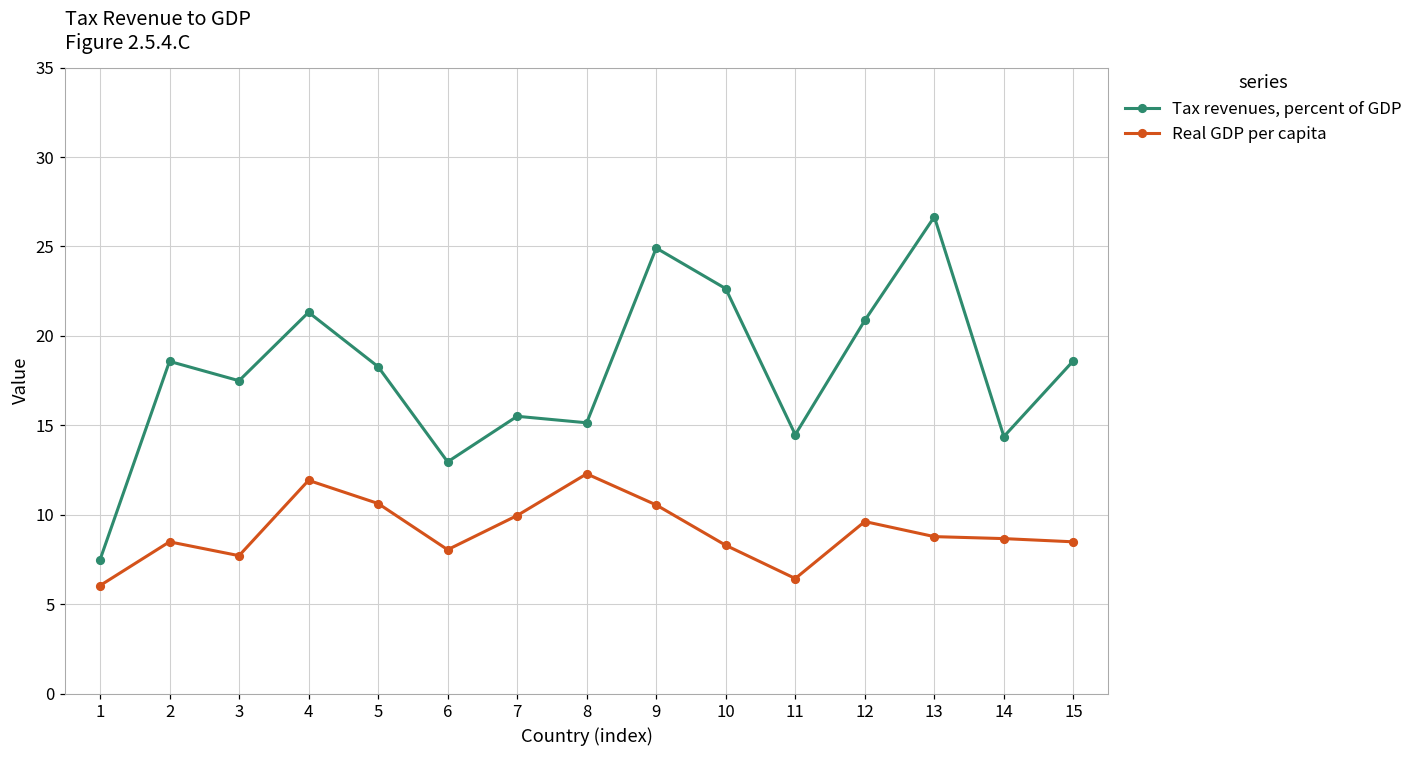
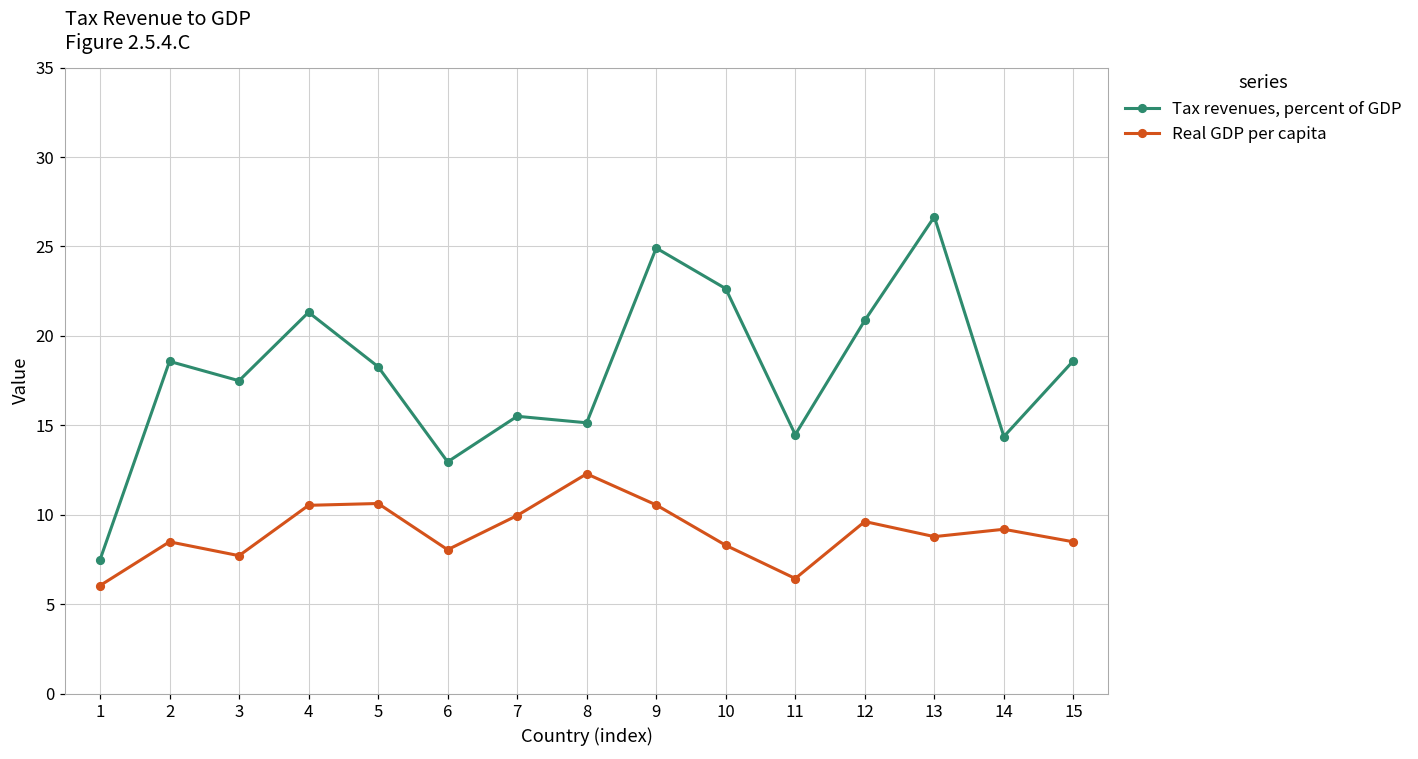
  {
    "Tax revenues, percent of GDP": {
      "1": 7.5,
      "2": 18.6,
      "3": 17.5,
      "4": 21.3,
      "5": 18.3,
      "6": 13.0,
      "7": 15.5,
      "8": 15.1,
      "9": 24.9,
      "10": 22.6,
      "11": 14.5,
      "12": 20.9,
      "13": 26.7,
      "14": 14.4,
      "15": 18.6
    },
    "Real GDP per capita": {
      "1": 6.0,
      "2": 8.5,
      "3": 7.7,
-     "4": 11.9,
+     "4": 10.5,
      "5": 10.6,
      "6": 8.0,
      "7": 10.0,
      "8": 12.3,
      "9": 10.5,
      "10": 8.3,
      "11": 6.4,
      "12": 9.6,
      "13": 8.8,
-     "14": 8.7,
+     "14": 9.2,
      "15": 8.5
    }
  }
